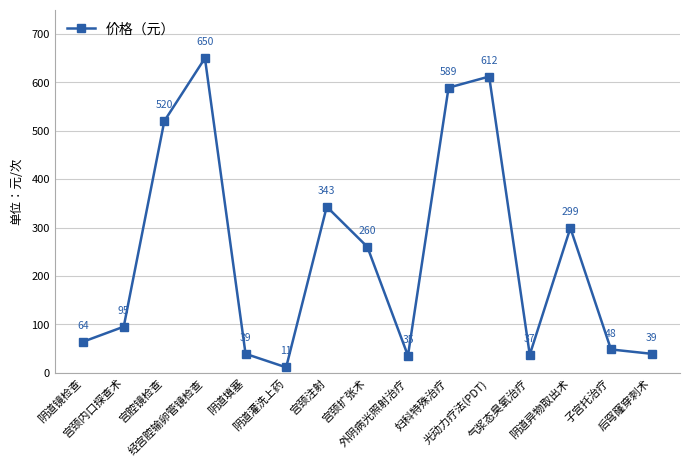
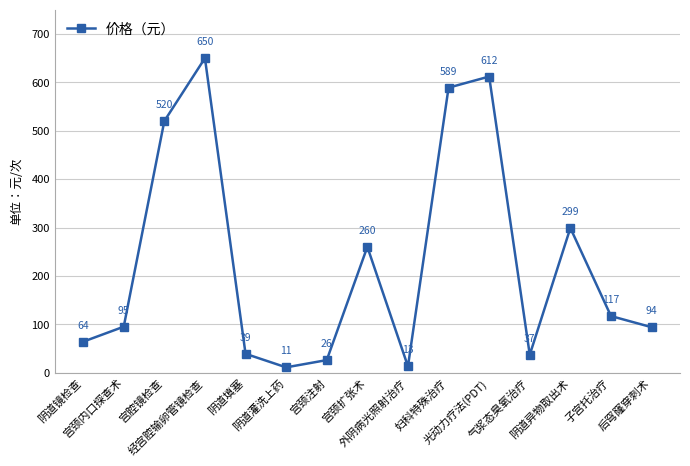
  {
    "阴道镜检查": 64,
    "宫颈内口探查术": 95,
    "宫腔镜检查": 520,
    "经宫腔输卵管镜检查": 650,
    "阴道填塞": 39,
    "阴道灌洗上药": 11,
-   "宫颈注射": 343,
+   "宫颈注射": 26,
    "宫颈扩张术": 260,
-   "外阴病光照射治疗": 35,
+   "外阴病光照射治疗": 13,
    "妇科特殊治疗": 589,
    "光动力疗法(PDT)": 612,
    "气浆态臭氧治疗": 37,
    "阴道异物取出术": 299,
-   "子宫托治疗": 48,
-   "后穹窿穿刺术": 39
+   "子宫托治疗": 117,
+   "后穹窿穿刺术": 94
  }
